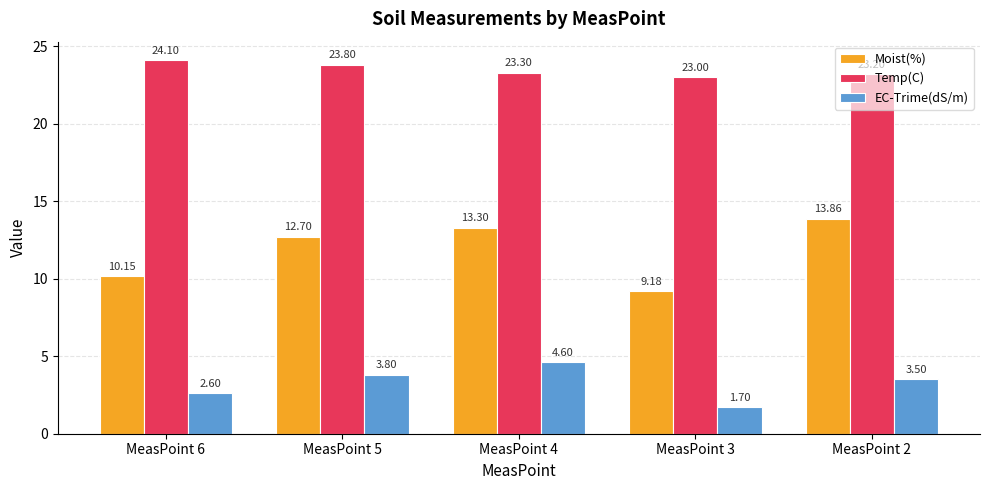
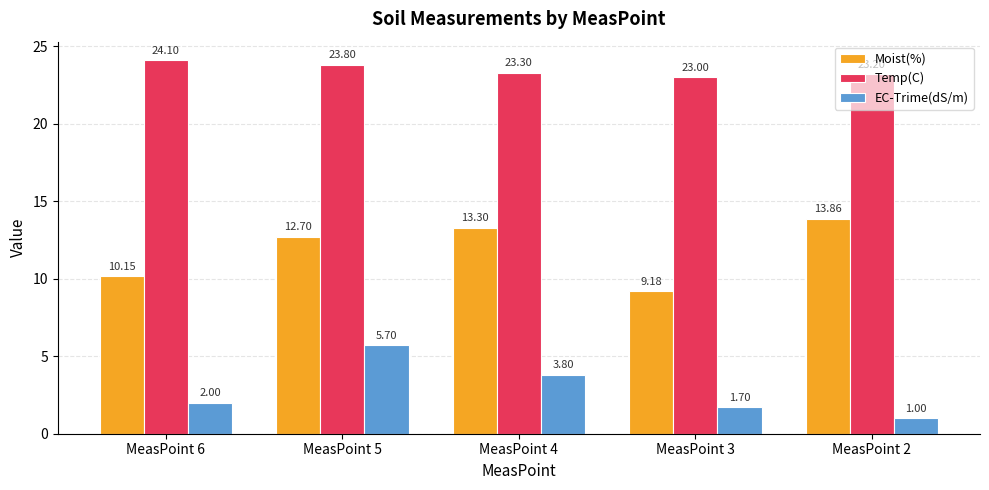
  {
    "Moist(%)": {
      "MeasPoint 6": 10.15,
      "MeasPoint 5": 12.70,
      "MeasPoint 4": 13.30,
      "MeasPoint 3": 9.18,
      "MeasPoint 2": 13.86
    },
    "Temp(C)": {
      "MeasPoint 6": 24.10,
      "MeasPoint 5": 23.80,
      "MeasPoint 4": 23.30,
      "MeasPoint 3": 23.00
    },
    "EC-Trime(dS/m)": {
-     "MeasPoint 6": 2.60,
-     "MeasPoint 5": 3.80,
-     "MeasPoint 4": 4.60,
+     "MeasPoint 6": 2.00,
+     "MeasPoint 5": 5.70,
+     "MeasPoint 4": 3.80,
      "MeasPoint 3": 1.70,
-     "MeasPoint 2": 3.50
+     "MeasPoint 2": 1.00
    }
  }
